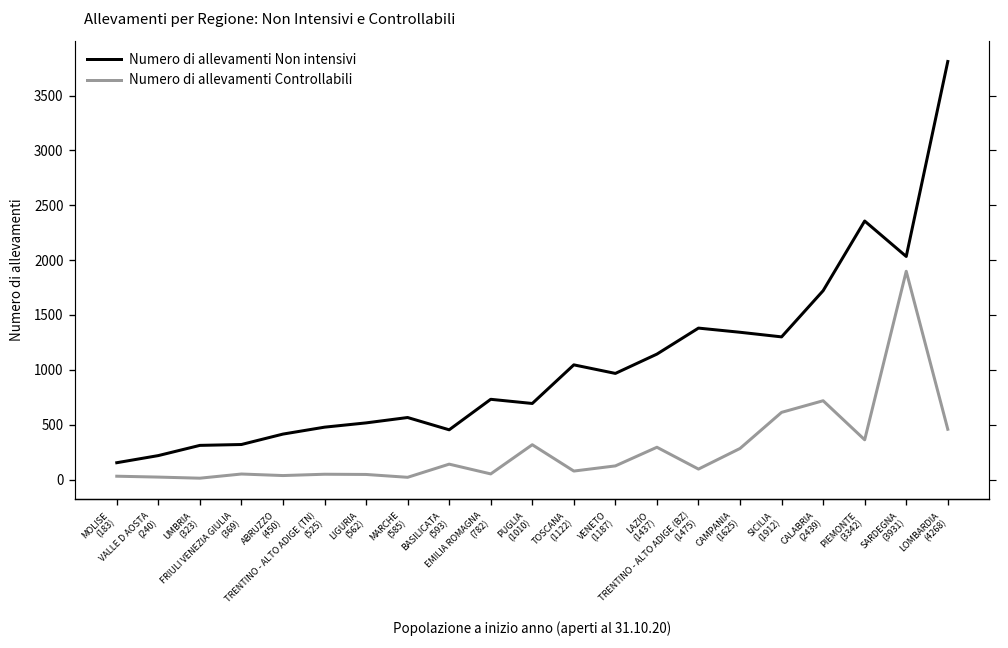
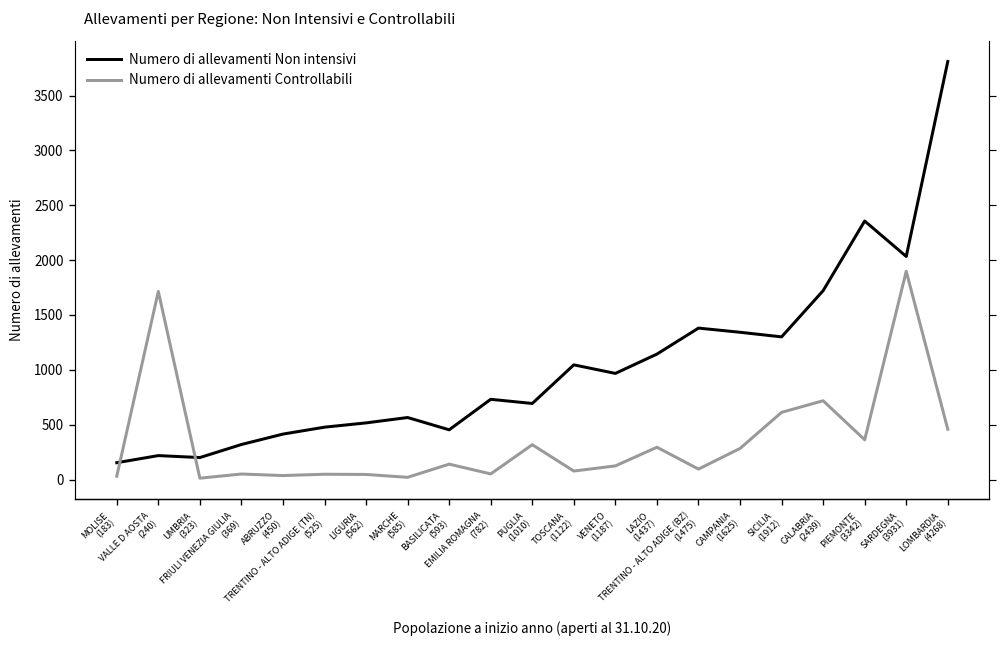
  {
    "Numero di allevamenti Non intensivi": {
      "MOLISE (183)": 200,
      "VALLE D AOSTA (240)": 200,
-     "UMBRIA (323)": 300,
+     "UMBRIA (323)": 200,
      "FRIULI VENEZIA GIULIA (369)": 300,
      "ABRUZZO (450)": 400,
      "TRENTINO - ALTO ADIGE (TN) (525)": 500,
      "LIGURIA (562)": 500,
      "MARCHE (585)": 600,
      "BASILICATA (593)": 500,
      "EMILIA ROMAGNA (782)": 700,
      "PUGLIA (1010)": 700,
      "TOSCANA (1122)": 1000,
      "VENETO (1187)": 1000,
      "LAZIO (1437)": 1100,
      "TRENTINO - ALTO ADIGE (BZ) (1475)": 1400,
      "CAMPANIA (1625)": 1300,
      "SICILIA (1912)": 1300,
      "CALABRIA (2439)": 1700,
      "PIEMONTE (3342)": 2400,
      "SARDEGNA (3931)": 2000,
      "LOMBARDIA (4268)": 3800
    },
    "Numero di allevamenti Controllabili": {
      "MOLISE (183)": 0,
-     "VALLE D AOSTA (240)": 0,
+     "VALLE D AOSTA (240)": 1700,
      "UMBRIA (323)": 0,
      "FRIULI VENEZIA GIULIA (369)": 100,
      "ABRUZZO (450)": 0,
      "TRENTINO - ALTO ADIGE (TN) (525)": 0,
      "LIGURIA (562)": 0,
      "MARCHE (585)": 0,
      "BASILICATA (593)": 100,
      "EMILIA ROMAGNA (782)": 100,
      "PUGLIA (1010)": 300,
      "TOSCANA (1122)": 100,
      "VENETO (1187)": 100,
      "LAZIO (1437)": 300,
      "TRENTINO - ALTO ADIGE (BZ) (1475)": 100,
      "CAMPANIA (1625)": 300,
      "SICILIA (1912)": 600,
      "CALABRIA (2439)": 700,
      "PIEMONTE (3342)": 400,
      "SARDEGNA (3931)": 1900,
      "LOMBARDIA (4268)": 500
    }
  }
